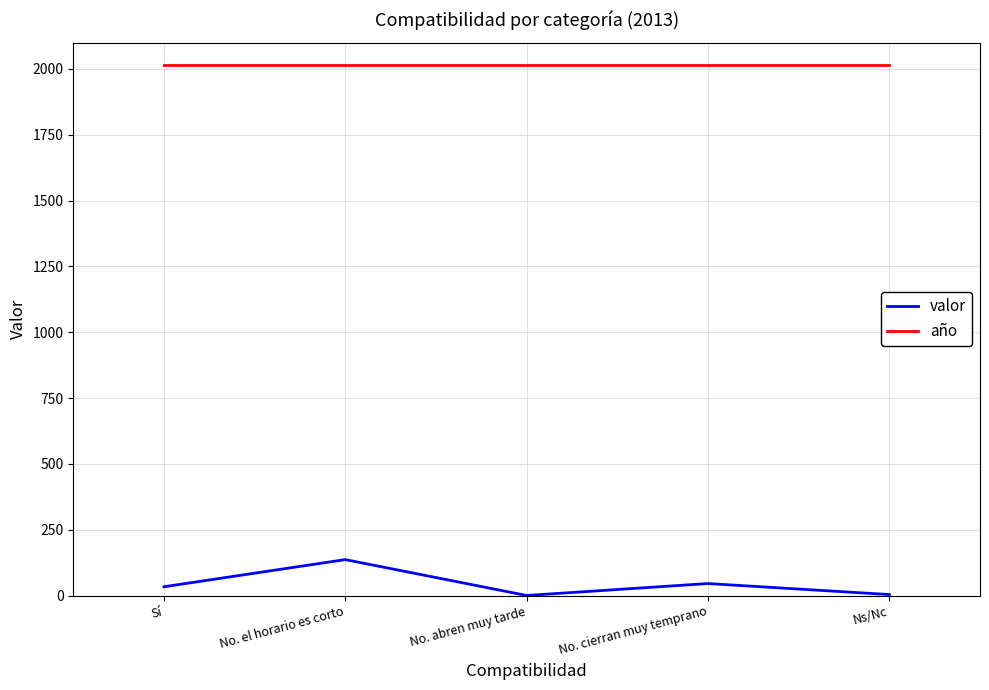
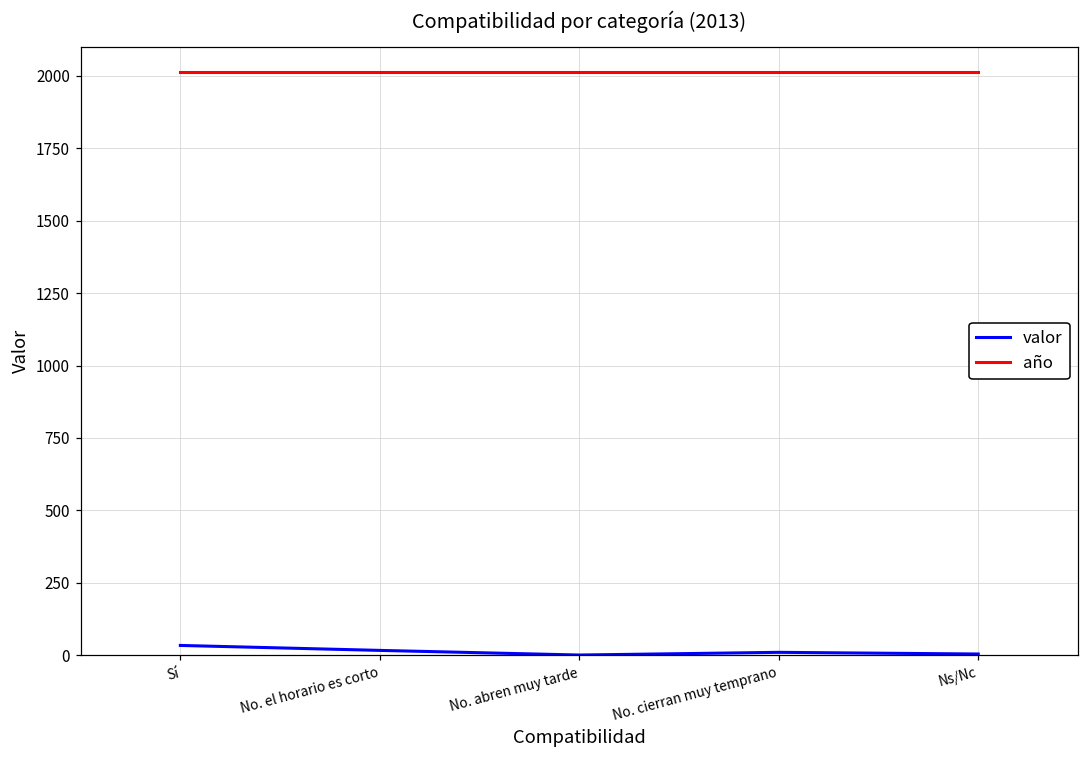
  {
    "valor": {
      "Sí": 30,
-     "No. el horario es corto": 140,
+     "No. el horario es corto": 20,
      "No. abren muy tarde": 0,
-     "No. cierran muy temprano": 50,
+     "No. cierran muy temprano": 10,
      "Ns/Nc": 0
    },
    "año": {
      "Sí": 2010,
      "No. el horario es corto": 2010,
      "No. abren muy tarde": 2010,
      "No. cierran muy temprano": 2010,
      "Ns/Nc": 2010
    }
  }
